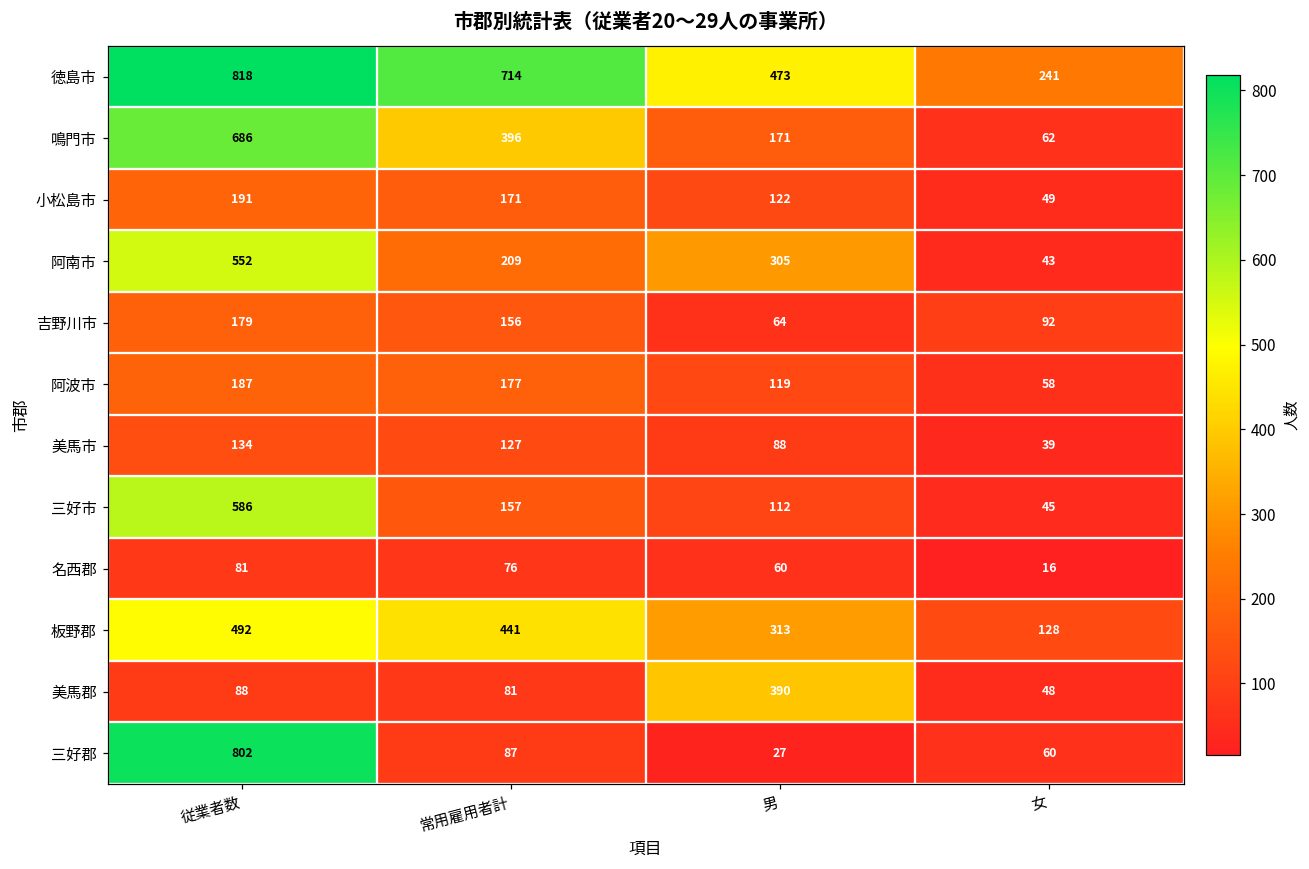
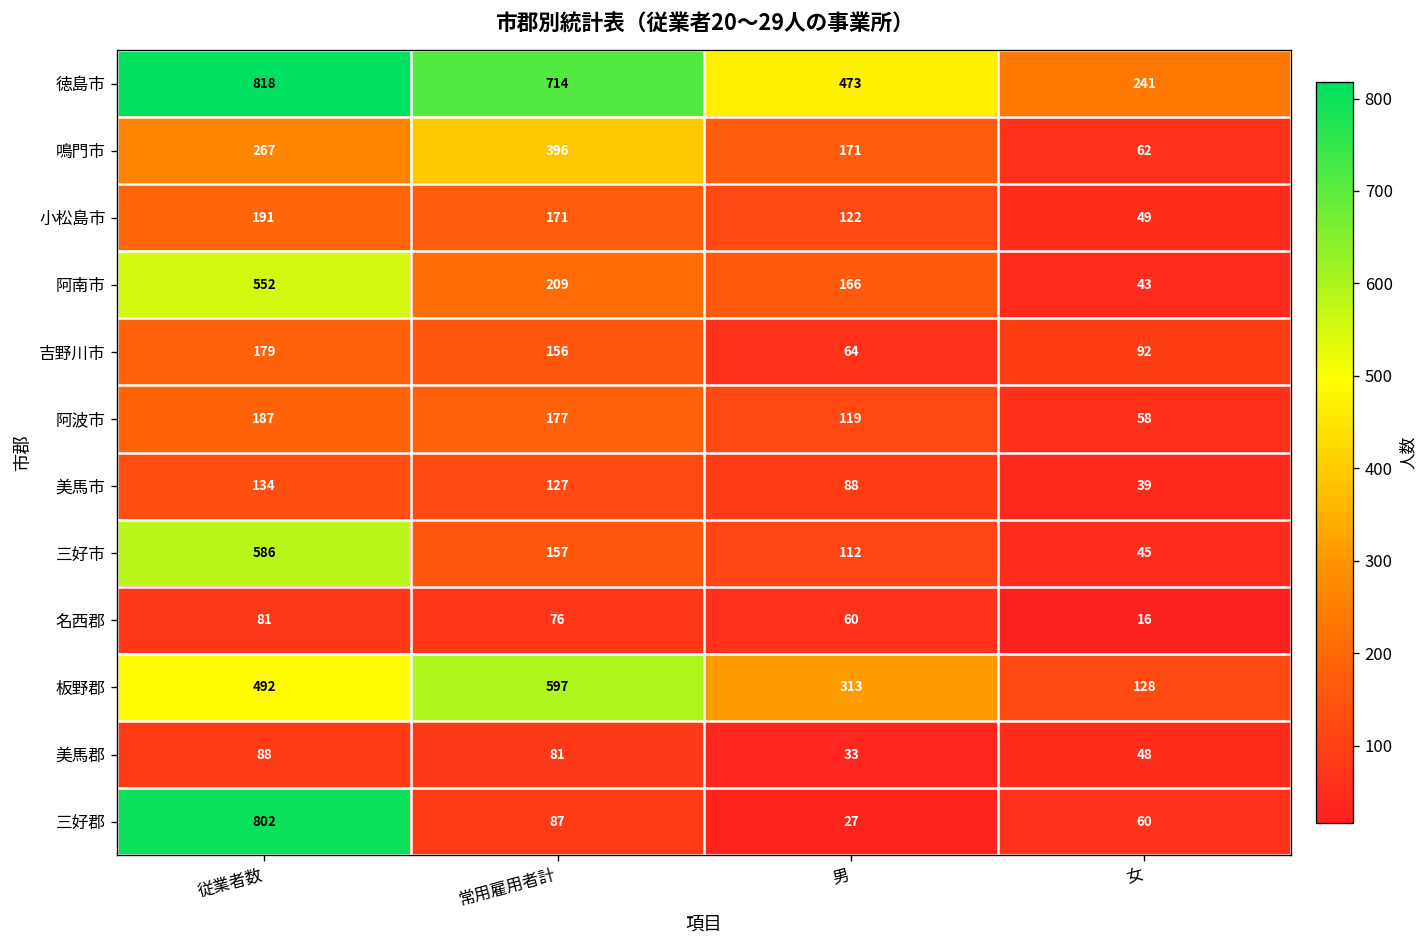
  {
    "徳島市": {
      "従業者数": 818,
      "常用雇用者計": 714,
      "男": 473,
      "女": 241
    },
    "鳴門市": {
-     "従業者数": 686,
+     "従業者数": 267,
      "常用雇用者計": 396,
      "男": 171,
      "女": 62
    },
    "小松島市": {
      "従業者数": 191,
      "常用雇用者計": 171,
      "男": 122,
      "女": 49
    },
    "阿南市": {
      "従業者数": 552,
      "常用雇用者計": 209,
-     "男": 305,
+     "男": 166,
      "女": 43
    },
    "吉野川市": {
      "従業者数": 179,
      "常用雇用者計": 156,
      "男": 64,
      "女": 92
    },
    "阿波市": {
      "従業者数": 187,
      "常用雇用者計": 177,
      "男": 119,
      "女": 58
    },
    "美馬市": {
      "従業者数": 134,
      "常用雇用者計": 127,
      "男": 88,
      "女": 39
    },
    "三好市": {
      "従業者数": 586,
      "常用雇用者計": 157,
      "男": 112,
      "女": 45
    },
    "名西郡": {
      "従業者数": 81,
      "常用雇用者計": 76,
      "男": 60,
      "女": 16
    },
    "板野郡": {
      "従業者数": 492,
-     "常用雇用者計": 441,
+     "常用雇用者計": 597,
      "男": 313,
      "女": 128
    },
    "美馬郡": {
      "従業者数": 88,
      "常用雇用者計": 81,
-     "男": 390,
+     "男": 33,
      "女": 48
    },
    "三好郡": {
      "従業者数": 802,
      "常用雇用者計": 87,
      "男": 27,
      "女": 60
    }
  }
